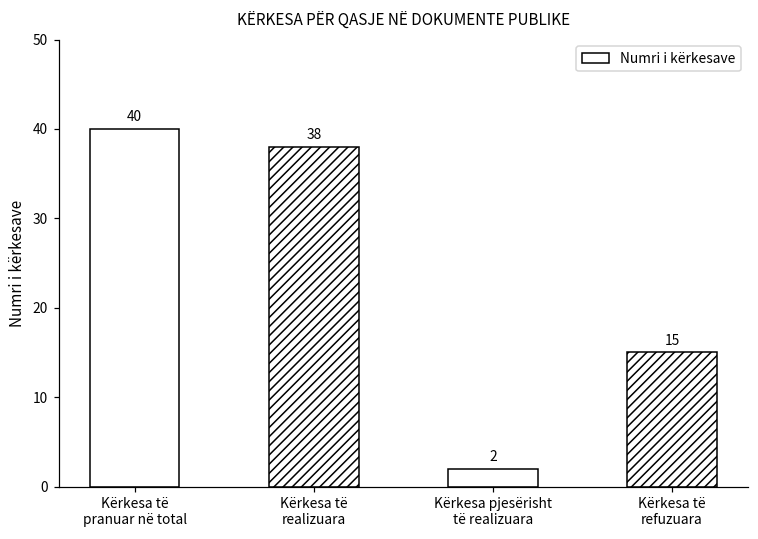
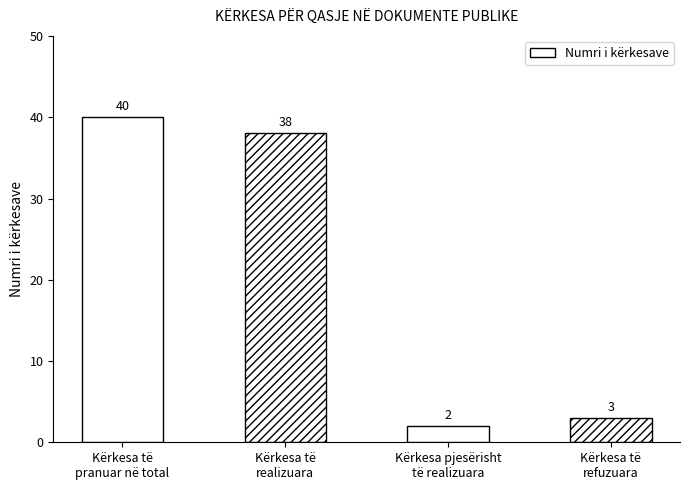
  {
    "Kërkesa të pranuar në total": 40,
    "Kërkesa të realizuara": 38,
    "Kërkesa pjesërisht të realizuara": 2,
-   "Kërkesa të refuzuara": 15
+   "Kërkesa të refuzuara": 3
  }
